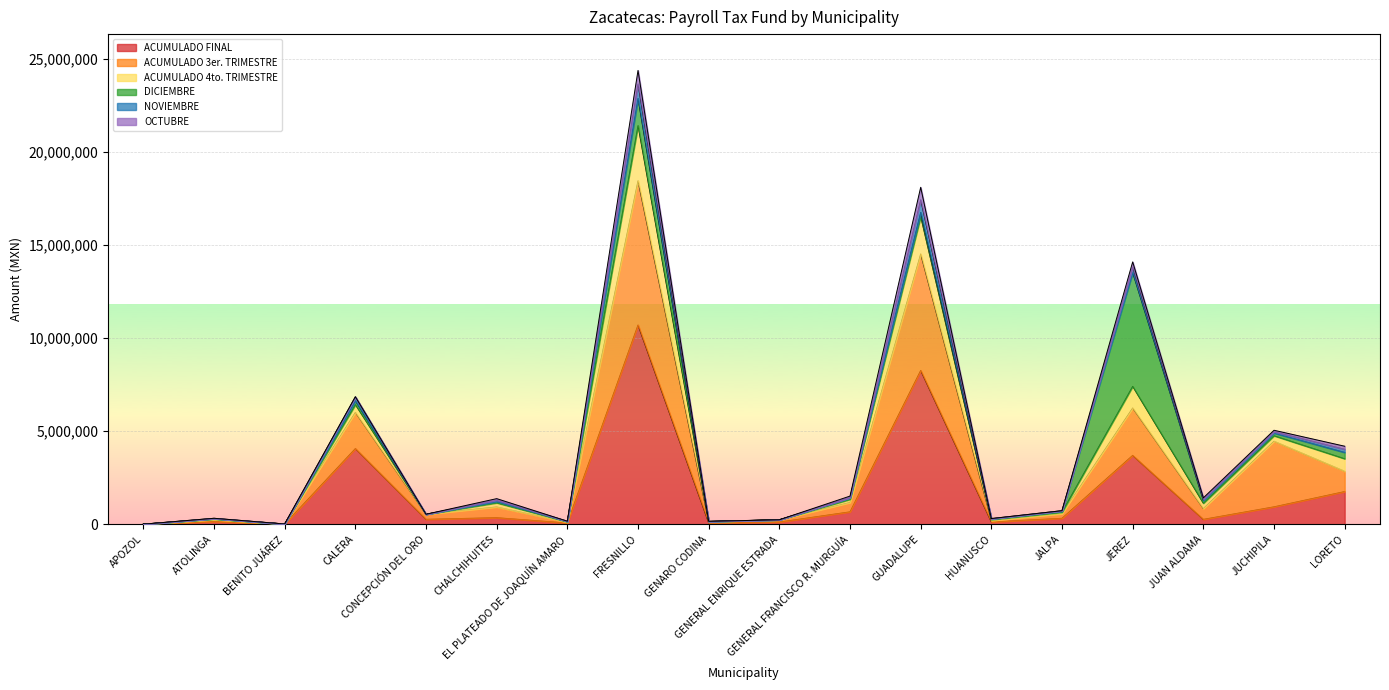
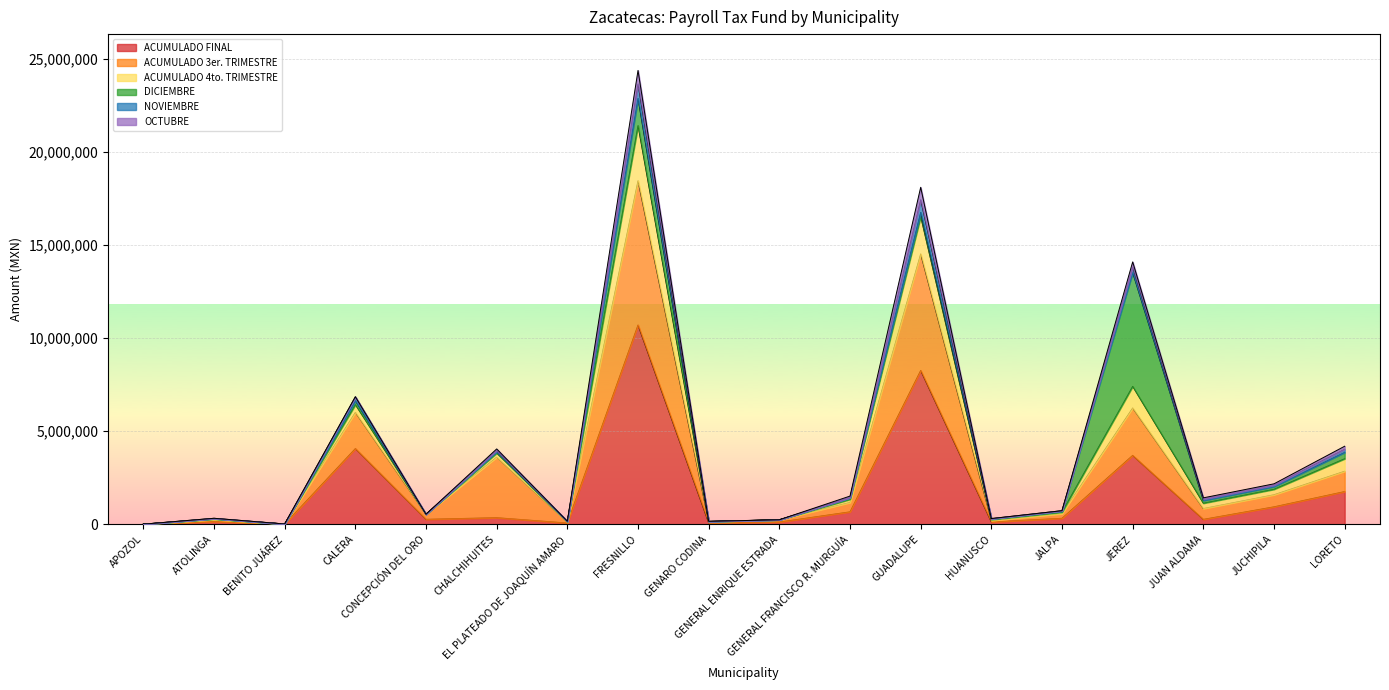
  {
    "ACUMULADO FINAL": {
      "CALERA": "4,100,000",
      "CONCEPCIÓN DEL ORO": "300,000",
      "CHALCHIHUITES": "400,000",
      "FRESNILLO": "10,700,000",
      "GENERAL FRANCISCO R. MURGUÍA": "700,000",
      "GUADALUPE": "8,300,000",
      "JALPA": "300,000",
      "JEREZ": "3,700,000",
      "JUAN ALDAMA": "300,000",
      "JUCHIPILA": "900,000",
      "LORETO": "1,800,000"
    },
    "ACUMULADO 3er. TRIMESTRE": {
      "CALERA": "1,900,000",
-     "CHALCHIHUITES": "600,000",
+     "CHALCHIHUITES": "3,200,000",
      "FRESNILLO": "7,700,000",
      "GENERAL FRANCISCO R. MURGUÍA": "500,000",
      "GUADALUPE": "6,300,000",
      "JEREZ": "2,500,000",
      "JUAN ALDAMA": "600,000",
-     "JUCHIPILA": "3,500,000",
+     "JUCHIPILA": "600,000",
      "LORETO": "1,100,000"
    },
    "ACUMULADO 4to. TRIMESTRE": {
      "CALERA": "400,000",
      "FRESNILLO": "3,000,000",
      "GUADALUPE": "2,000,000",
      "JEREZ": "1,200,000",
      "JUAN ALDAMA": "300,000",
      "JUCHIPILA": "300,000",
      "LORETO": "700,000"
    },
    "DICIEMBRE": {
      "CALERA": "200,000",
      "FRESNILLO": "1,500,000",
      "GUADALUPE": "200,000",
      "JEREZ": "6,100,000",
      "LORETO": "300,000"
    },
    "NOVIEMBRE": {
      "FRESNILLO": "800,000",
      "GUADALUPE": "700,000",
      "JEREZ": "300,000",
      "LORETO": "200,000"
    },
    "OCTUBRE": {
      "FRESNILLO": "700,000",
      "GUADALUPE": "700,000",
      "JEREZ": "300,000",
      "LORETO": "200,000"
    }
  }
